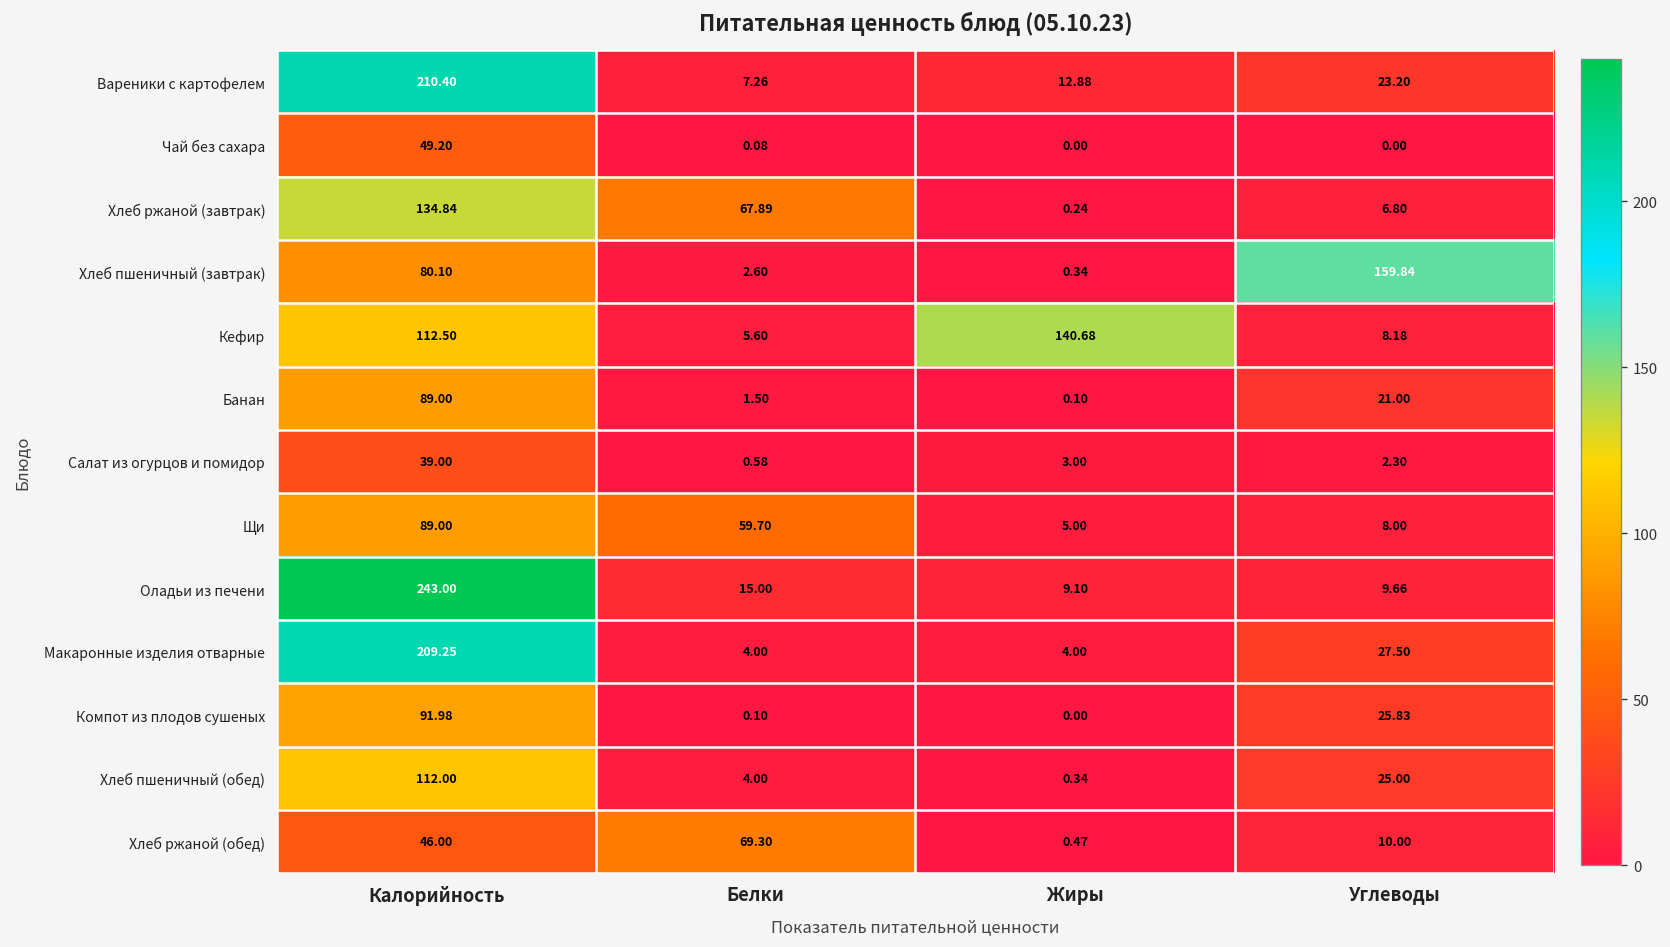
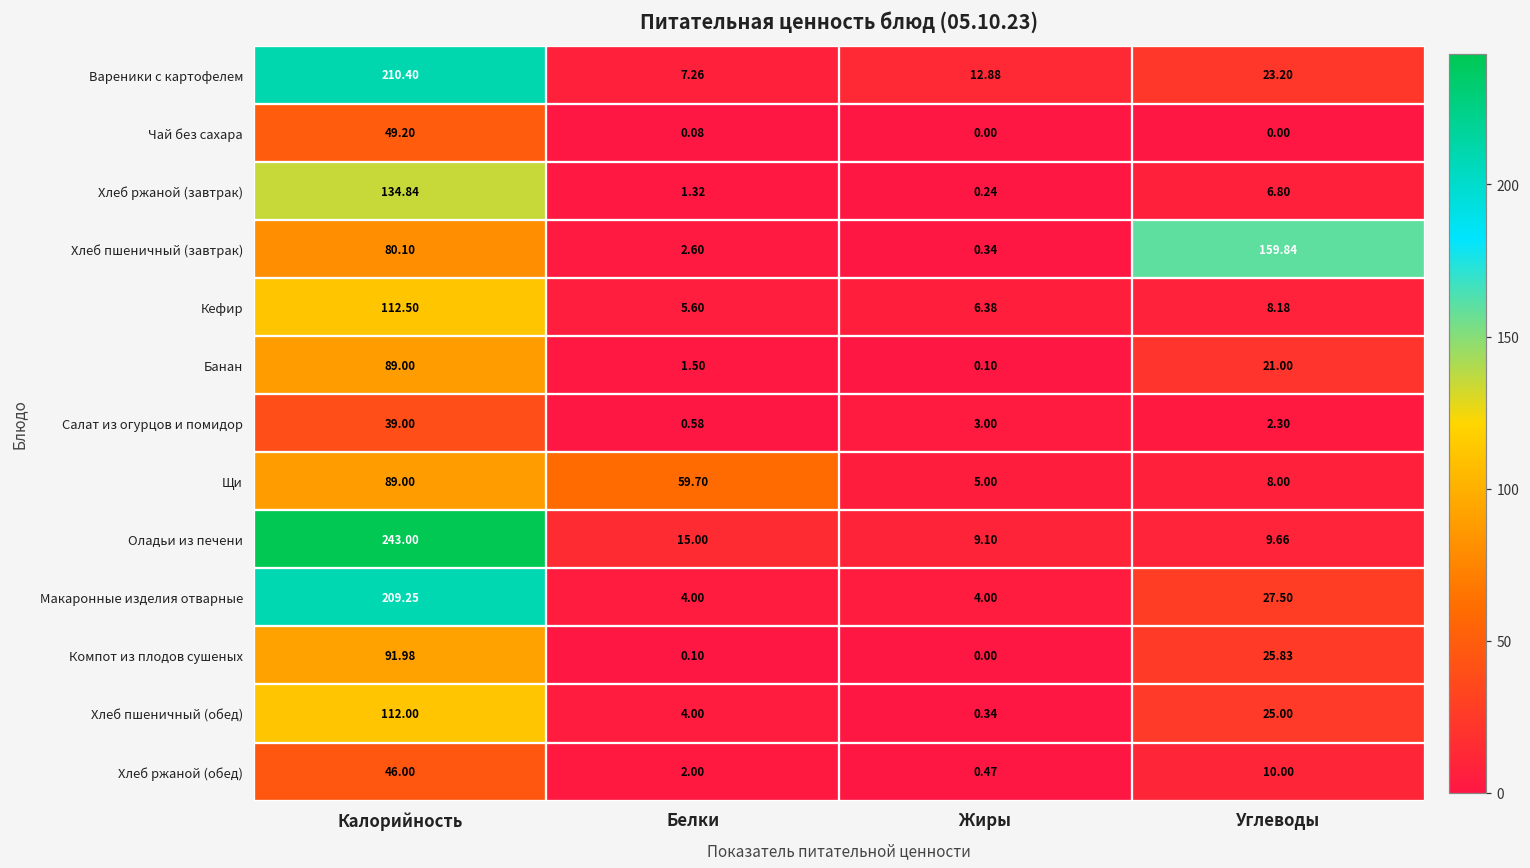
  {
    "Вареники с картофелем": {
      "Калорийность": 210.40,
      "Белки": 7.26,
      "Жиры": 12.88,
      "Углеводы": 23.20
    },
    "Чай без сахара": {
      "Калорийность": 49.20,
      "Белки": 0.08,
      "Жиры": 0.00,
      "Углеводы": 0.00
    },
    "Хлеб ржаной (завтрак)": {
      "Калорийность": 134.84,
-     "Белки": 67.89,
+     "Белки": 1.32,
      "Жиры": 0.24,
      "Углеводы": 6.80
    },
    "Хлеб пшеничный (завтрак)": {
      "Калорийность": 80.10,
      "Белки": 2.60,
      "Жиры": 0.34,
      "Углеводы": 159.84
    },
    "Кефир": {
      "Калорийность": 112.50,
      "Белки": 5.60,
-     "Жиры": 140.68,
+     "Жиры": 6.38,
      "Углеводы": 8.18
    },
    "Банан": {
      "Калорийность": 89.00,
      "Белки": 1.50,
      "Жиры": 0.10,
      "Углеводы": 21.00
    },
    "Салат из огурцов и помидор": {
      "Калорийность": 39.00,
      "Белки": 0.58,
      "Жиры": 3.00,
      "Углеводы": 2.30
    },
    "Щи": {
      "Калорийность": 89.00,
      "Белки": 59.70,
      "Жиры": 5.00,
      "Углеводы": 8.00
    },
    "Оладьи из печени": {
      "Калорийность": 243.00,
      "Белки": 15.00,
      "Жиры": 9.10,
      "Углеводы": 9.66
    },
    "Макаронные изделия отварные": {
      "Калорийность": 209.25,
      "Белки": 4.00,
      "Жиры": 4.00,
      "Углеводы": 27.50
    },
    "Компот из плодов сушеных": {
      "Калорийность": 91.98,
      "Белки": 0.10,
      "Жиры": 0.00,
      "Углеводы": 25.83
    },
    "Хлеб пшеничный (обед)": {
      "Калорийность": 112.00,
      "Белки": 4.00,
      "Жиры": 0.34,
      "Углеводы": 25.00
    },
    "Хлеб ржаной (обед)": {
      "Калорийность": 46.00,
-     "Белки": 69.30,
+     "Белки": 2.00,
      "Жиры": 0.47,
      "Углеводы": 10.00
    }
  }
